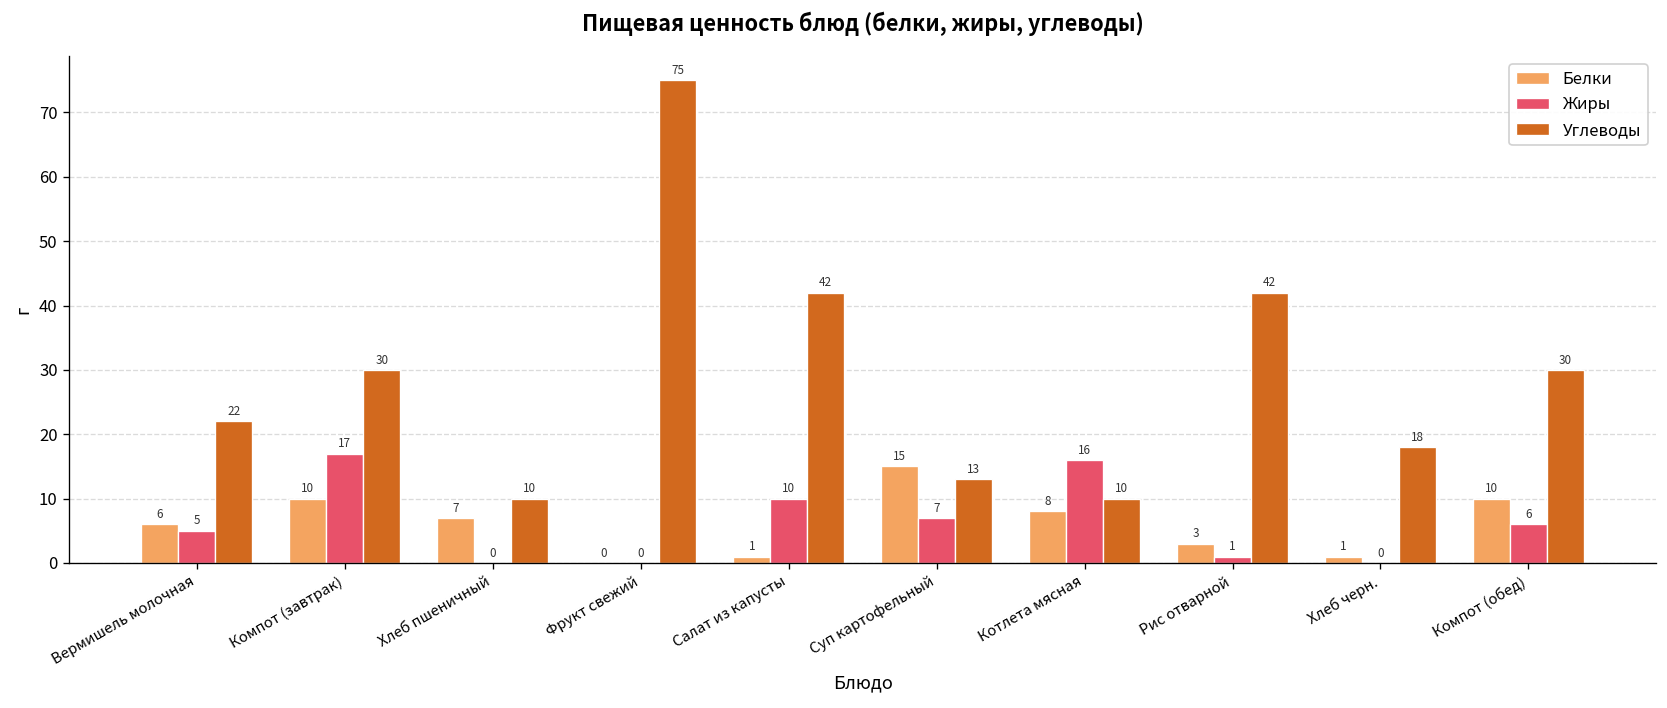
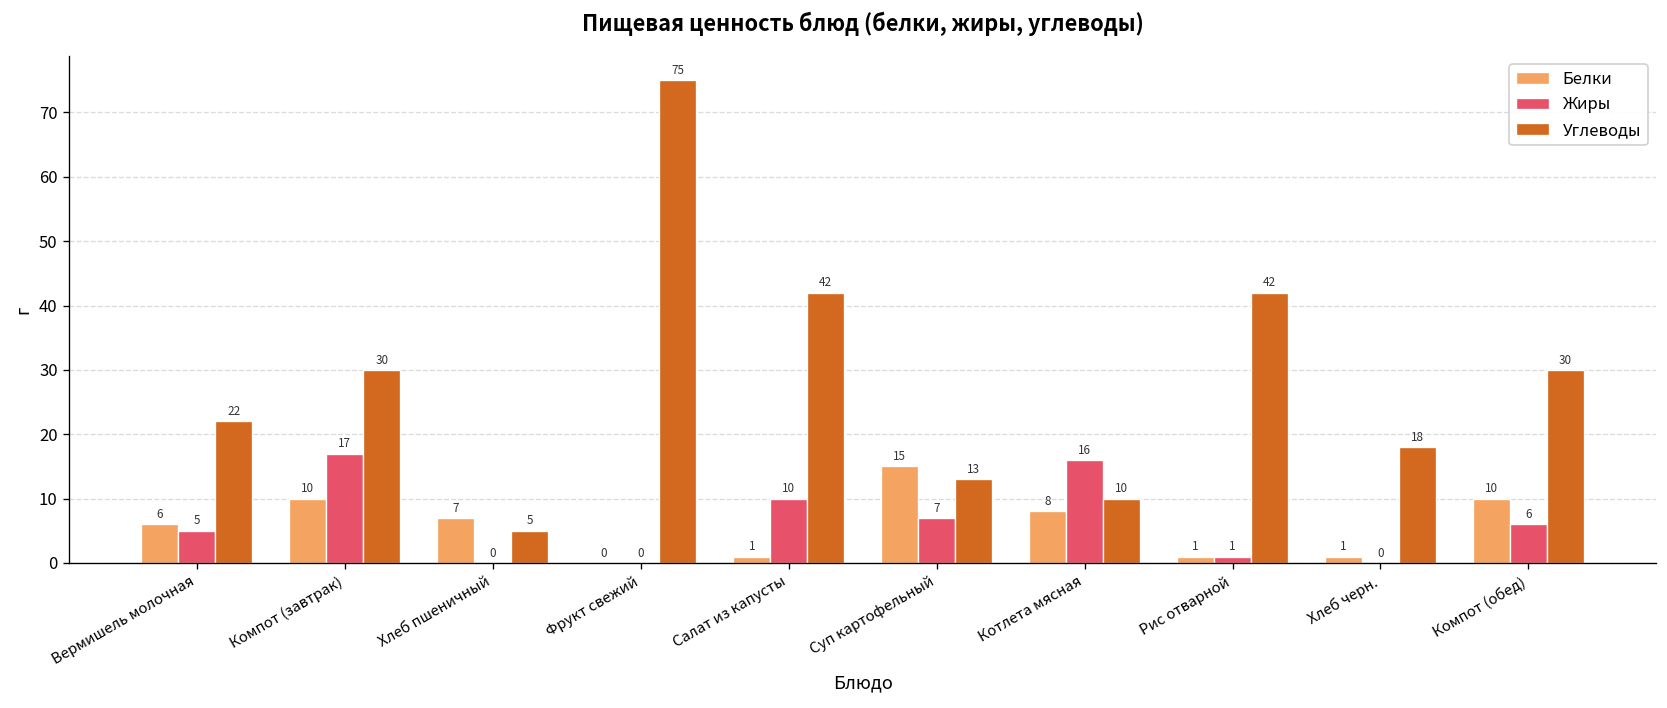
  {
    "Белки": {
      "Вермишель молочная": 6,
      "Компот (завтрак)": 10,
      "Хлеб пшеничный": 7,
      "Фрукт свежий": 0,
      "Салат из капусты": 1,
      "Суп картофельный": 15,
      "Котлета мясная": 8,
-     "Рис отварной": 3,
+     "Рис отварной": 1,
      "Хлеб черн.": 1,
      "Компот (обед)": 10
    },
    "Жиры": {
      "Вермишель молочная": 5,
      "Компот (завтрак)": 17,
      "Хлеб пшеничный": 0,
      "Фрукт свежий": 0,
      "Салат из капусты": 10,
      "Суп картофельный": 7,
      "Котлета мясная": 16,
      "Рис отварной": 1,
      "Хлеб черн.": 0,
      "Компот (обед)": 6
    },
    "Углеводы": {
      "Вермишель молочная": 22,
      "Компот (завтрак)": 30,
-     "Хлеб пшеничный": 10,
+     "Хлеб пшеничный": 5,
      "Фрукт свежий": 75,
      "Салат из капусты": 42,
      "Суп картофельный": 13,
      "Котлета мясная": 10,
      "Рис отварной": 42,
      "Хлеб черн.": 18,
      "Компот (обед)": 30
    }
  }
